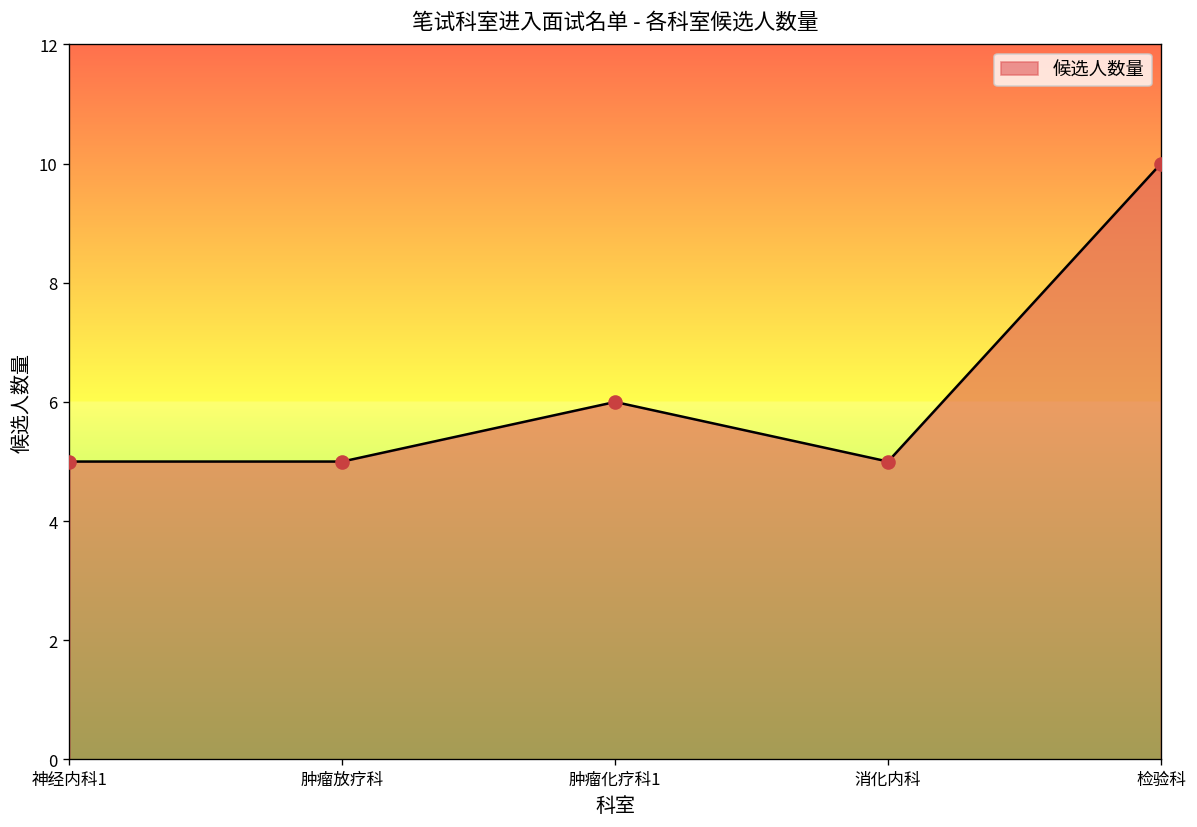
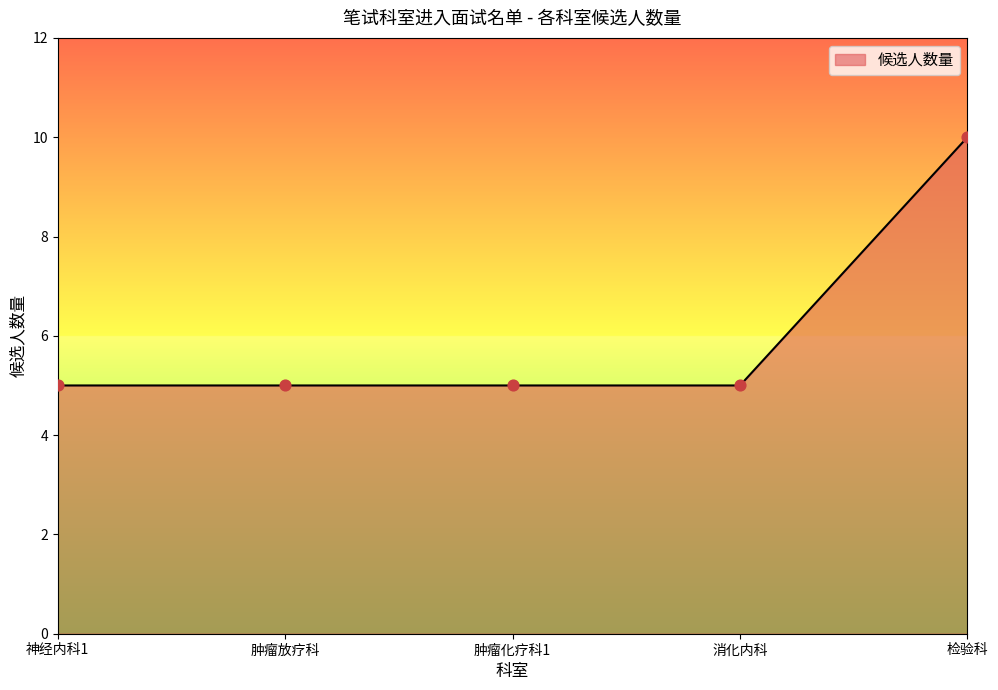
  {
    "神经内科1": 5,
    "肿瘤放疗科": 5,
-   "肿瘤化疗科1": 6,
+   "肿瘤化疗科1": 5,
    "消化内科": 5,
    "检验科": 10
  }
